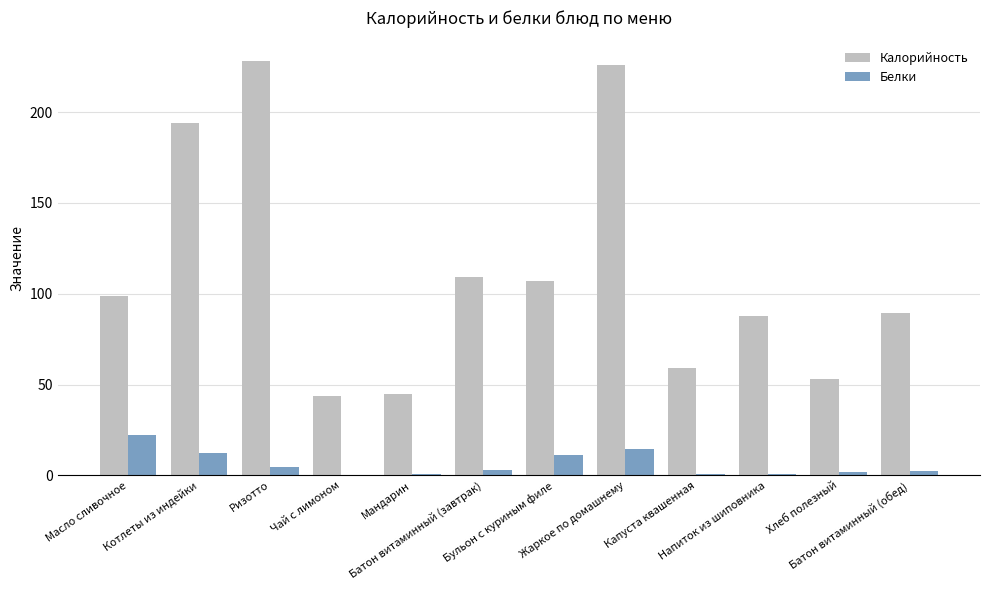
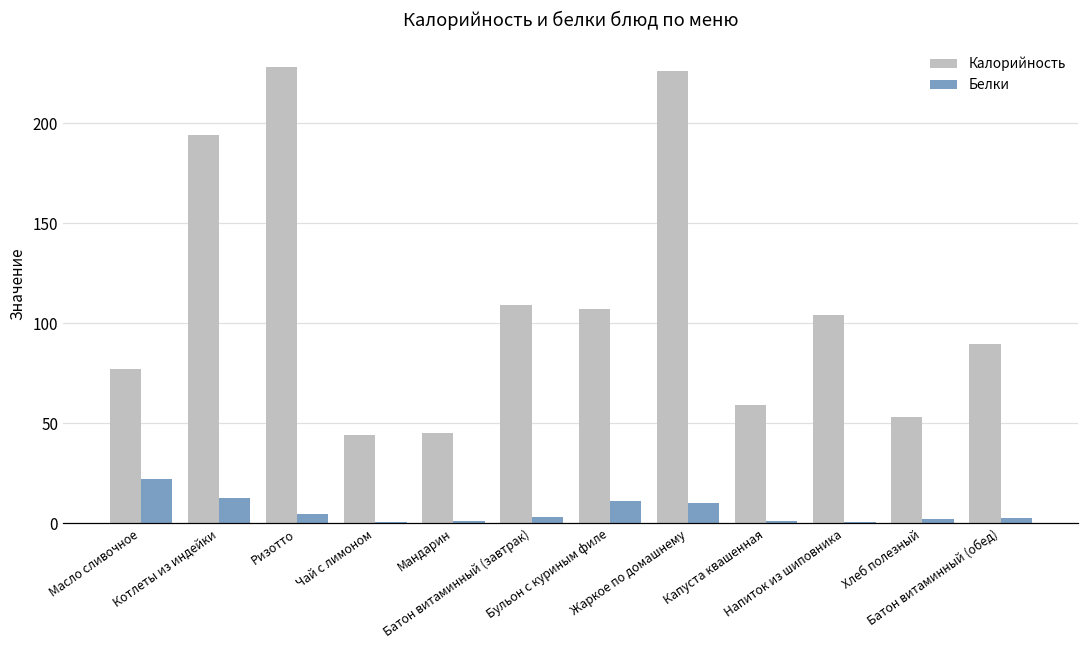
  {
    "Калорийность": {
-     "Масло сливочное": 99,
+     "Масло сливочное": 77,
      "Котлеты из индейки": 194,
      "Ризотто": 228,
      "Чай с лимоном": 44,
      "Мандарин": 45,
      "Батон витаминный (завтрак)": 109,
      "Бульон с куриным филе": 107,
      "Жаркое по домашнему": 226,
      "Капуста квашенная": 59,
-     "Напиток из шиповника": 88,
+     "Напиток из шиповника": 104,
      "Хлеб полезный": 53,
      "Батон витаминный (обед)": 90
    },
    "Белки": {
      "Масло сливочное": 22,
      "Котлеты из индейки": 13,
      "Ризотто": 5,
      "Батон витаминный (завтрак)": 3,
      "Бульон с куриным филе": 11,
-     "Жаркое по домашнему": 15,
+     "Жаркое по домашнему": 10,
      "Хлеб полезный": 2,
      "Батон витаминный (обед)": 3
    }
  }
